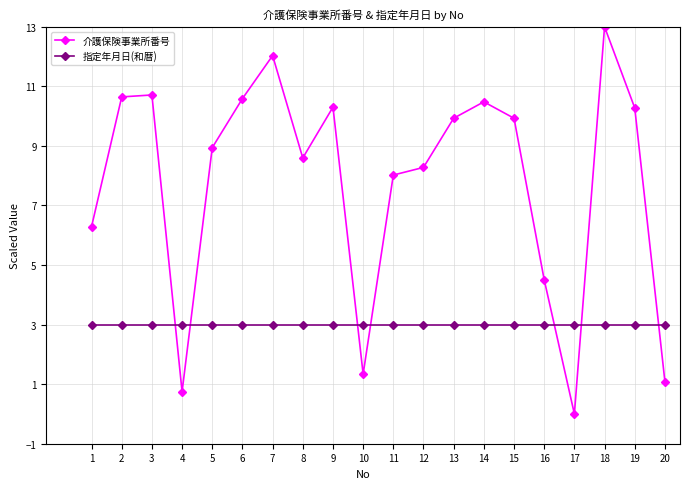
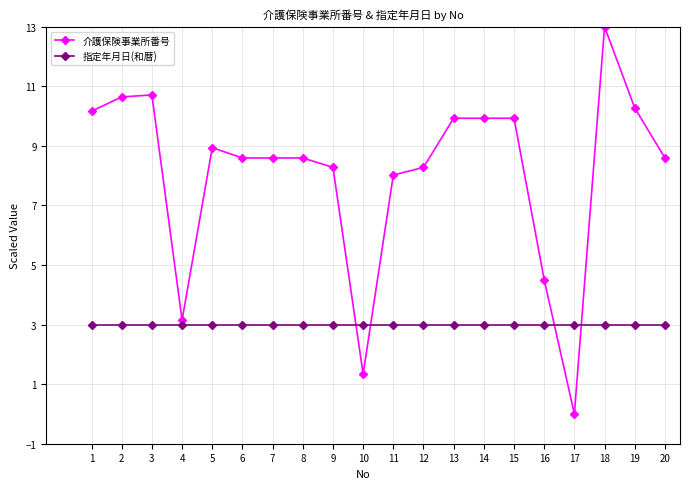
  {
    "介護保険事業所番号": {
-     "1": 6.3,
+     "1": 10.2,
      "2": 10.6,
      "3": 10.7,
-     "4": 0.7,
+     "4": 3.1,
      "5": 8.9,
-     "6": 10.6,
-     "7": 12.0,
+     "6": 8.6,
+     "7": 8.6,
      "8": 8.6,
-     "9": 10.3,
+     "9": 8.3,
      "10": 1.3,
      "11": 8.0,
      "12": 8.3,
      "13": 9.9,
-     "14": 10.5,
+     "14": 9.9,
      "15": 9.9,
      "16": 4.5,
      "17": 0.0,
      "18": 13.0,
      "19": 10.3,
-     "20": 1.1
+     "20": 8.6
    },
    "指定年月日(和暦)": {
      "1": 3.0,
      "2": 3.0,
      "3": 3.0,
      "4": 3.0,
      "5": 3.0,
      "6": 3.0,
      "7": 3.0,
      "8": 3.0,
      "9": 3.0,
      "10": 3.0,
      "11": 3.0,
      "12": 3.0,
      "13": 3.0,
      "14": 3.0,
      "15": 3.0,
      "16": 3.0,
      "17": 3.0,
      "18": 3.0,
      "19": 3.0,
      "20": 3.0
    }
  }
